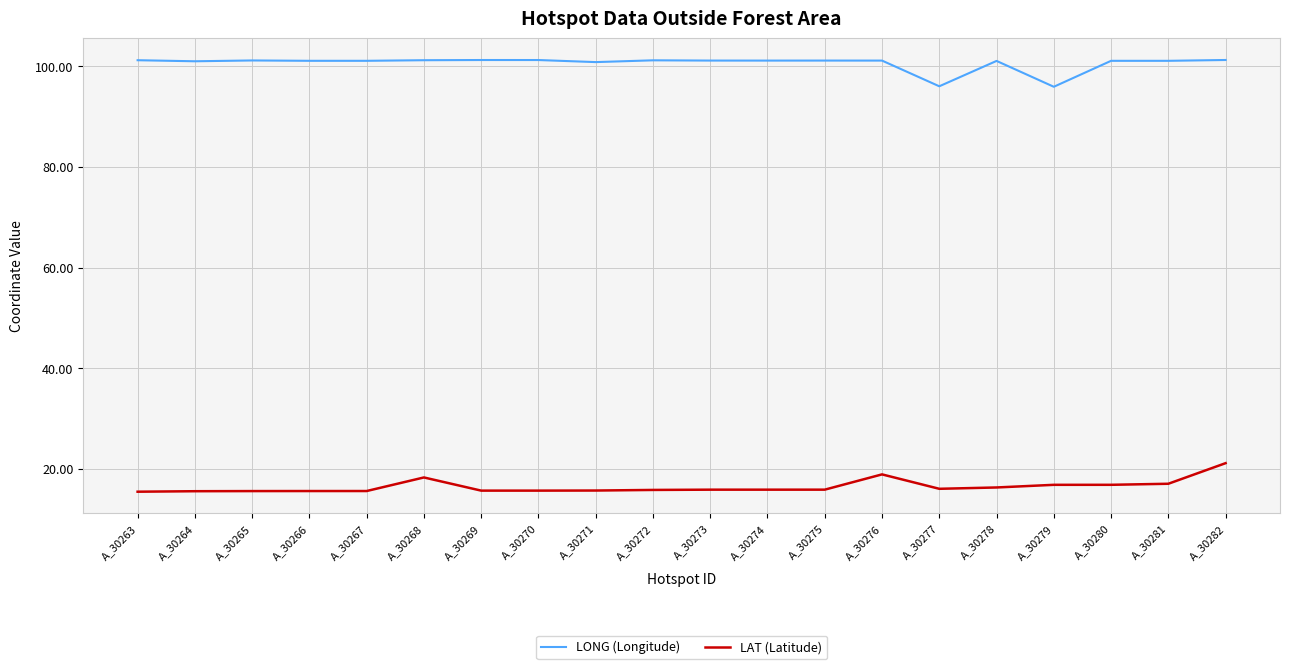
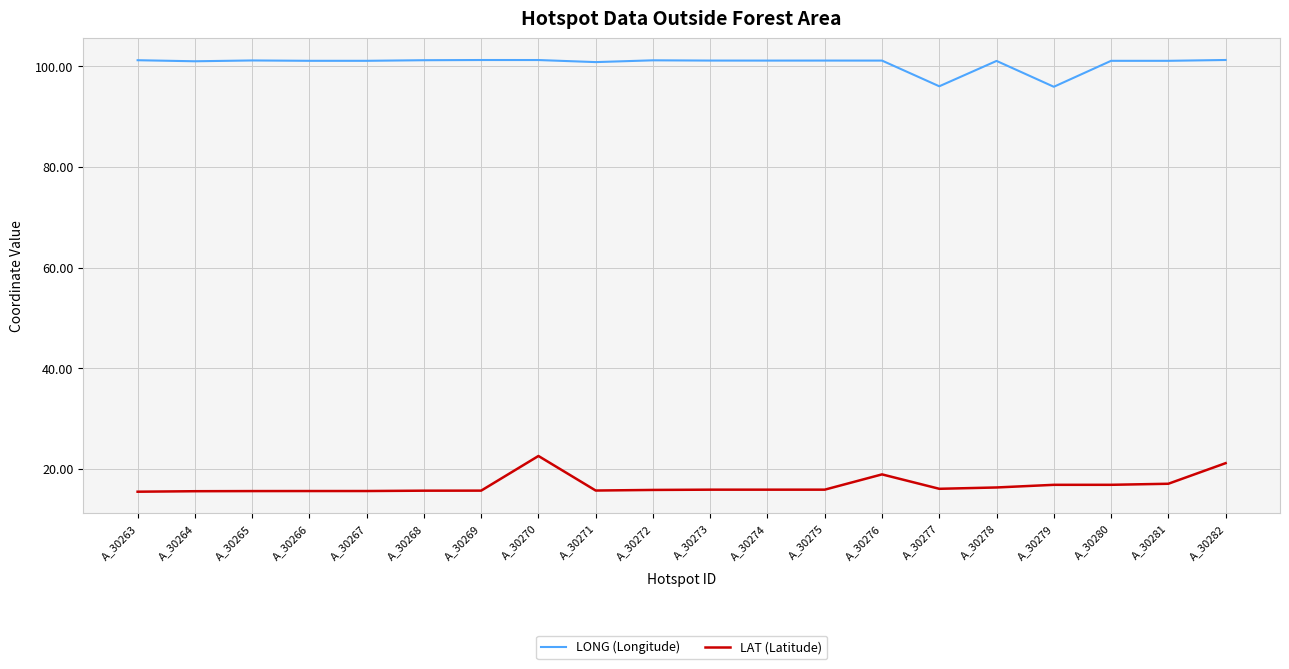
  {
    "LONG (Longitude)": {
      "A_30263": 101,
      "A_30264": 101,
      "A_30265": 101,
      "A_30266": 101,
      "A_30267": 101,
      "A_30268": 101,
      "A_30269": 101,
      "A_30270": 101,
      "A_30271": 101,
      "A_30272": 101,
      "A_30273": 101,
      "A_30274": 101,
      "A_30275": 101,
      "A_30276": 101,
      "A_30277": 96,
      "A_30278": 101,
      "A_30279": 96,
      "A_30280": 101,
      "A_30281": 101,
      "A_30282": 101
    },
    "LAT (Latitude)": {
      "A_30263": 15,
      "A_30264": 15,
      "A_30265": 16,
      "A_30266": 16,
      "A_30267": 16,
-     "A_30268": 18,
+     "A_30268": 16,
      "A_30269": 16,
-     "A_30270": 16,
+     "A_30270": 23,
      "A_30271": 16,
      "A_30272": 16,
      "A_30273": 16,
      "A_30274": 16,
      "A_30275": 16,
      "A_30276": 19,
      "A_30277": 16,
      "A_30278": 16,
      "A_30279": 17,
      "A_30280": 17,
      "A_30281": 17,
      "A_30282": 21
    }
  }
